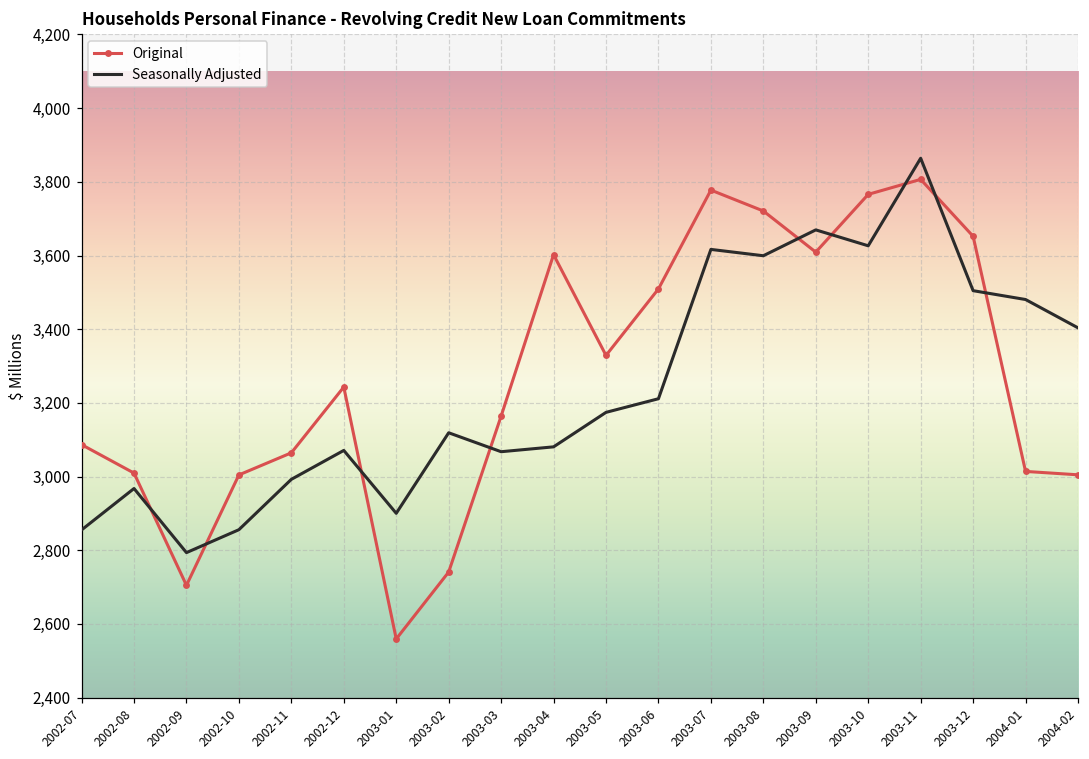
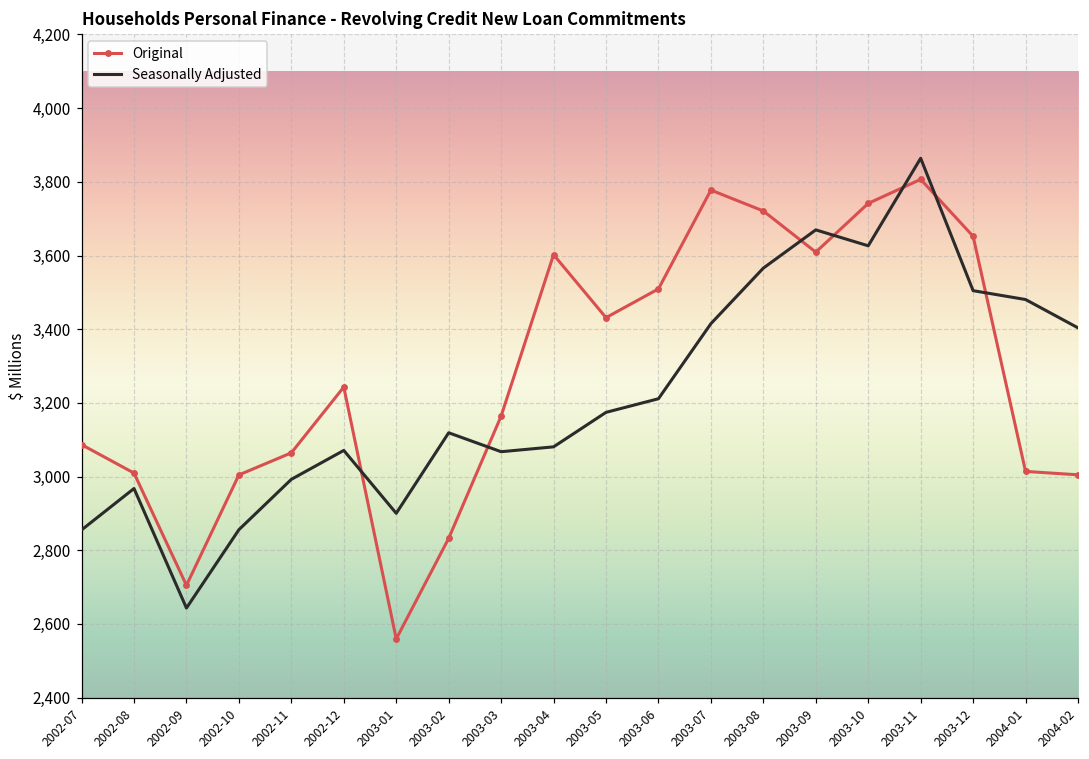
  {
    "Original": {
      "2002-07": "3,090",
      "2002-08": "3,010",
      "2002-09": "2,700",
      "2002-10": "3,000",
      "2002-11": "3,060",
      "2002-12": "3,240",
      "2003-01": "2,560",
-     "2003-02": "2,740",
+     "2003-02": "2,830",
      "2003-03": "3,160",
      "2003-04": "3,600",
-     "2003-05": "3,330",
+     "2003-05": "3,430",
      "2003-06": "3,510",
      "2003-07": "3,780",
      "2003-08": "3,720",
      "2003-09": "3,610",
-     "2003-10": "3,770",
+     "2003-10": "3,740",
      "2003-11": "3,810",
      "2003-12": "3,650",
      "2004-01": "3,010",
      "2004-02": "3,000"
    },
    "Seasonally Adjusted": {
      "2002-07": "2,860",
      "2002-08": "2,970",
-     "2002-09": "2,790",
+     "2002-09": "2,640",
      "2002-10": "2,860",
      "2002-11": "2,990",
      "2002-12": "3,070",
      "2003-01": "2,900",
      "2003-02": "3,120",
      "2003-03": "3,070",
      "2003-04": "3,080",
      "2003-05": "3,170",
      "2003-06": "3,210",
-     "2003-07": "3,620",
-     "2003-08": "3,600",
+     "2003-07": "3,420",
+     "2003-08": "3,570",
      "2003-09": "3,670",
      "2003-10": "3,630",
      "2003-11": "3,860",
      "2003-12": "3,500",
      "2004-01": "3,480",
      "2004-02": "3,400"
    }
  }
